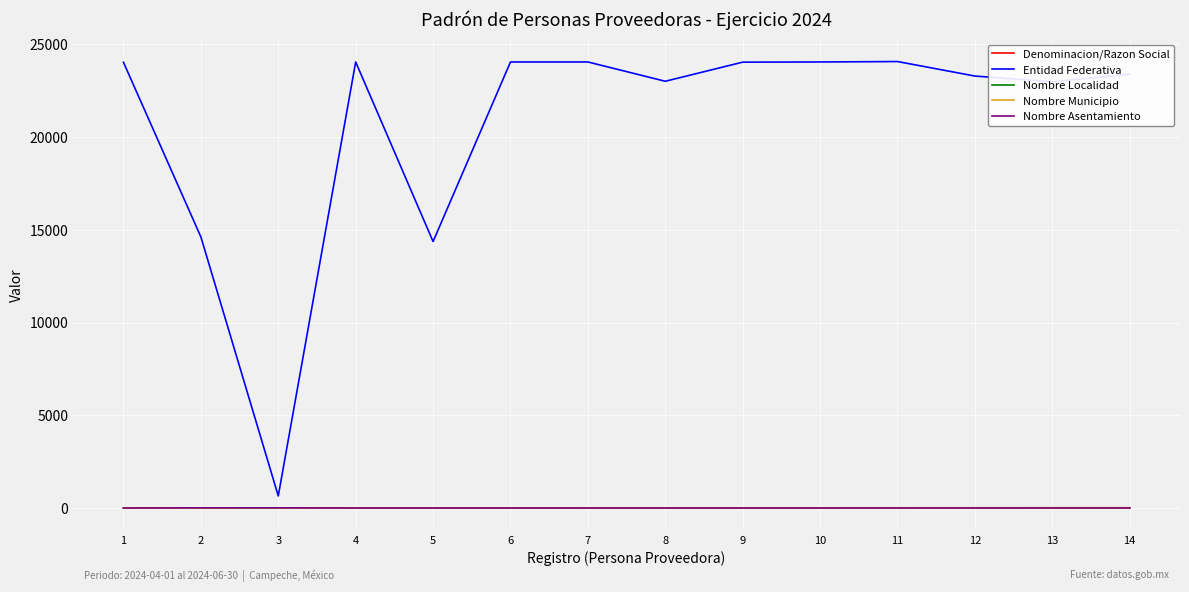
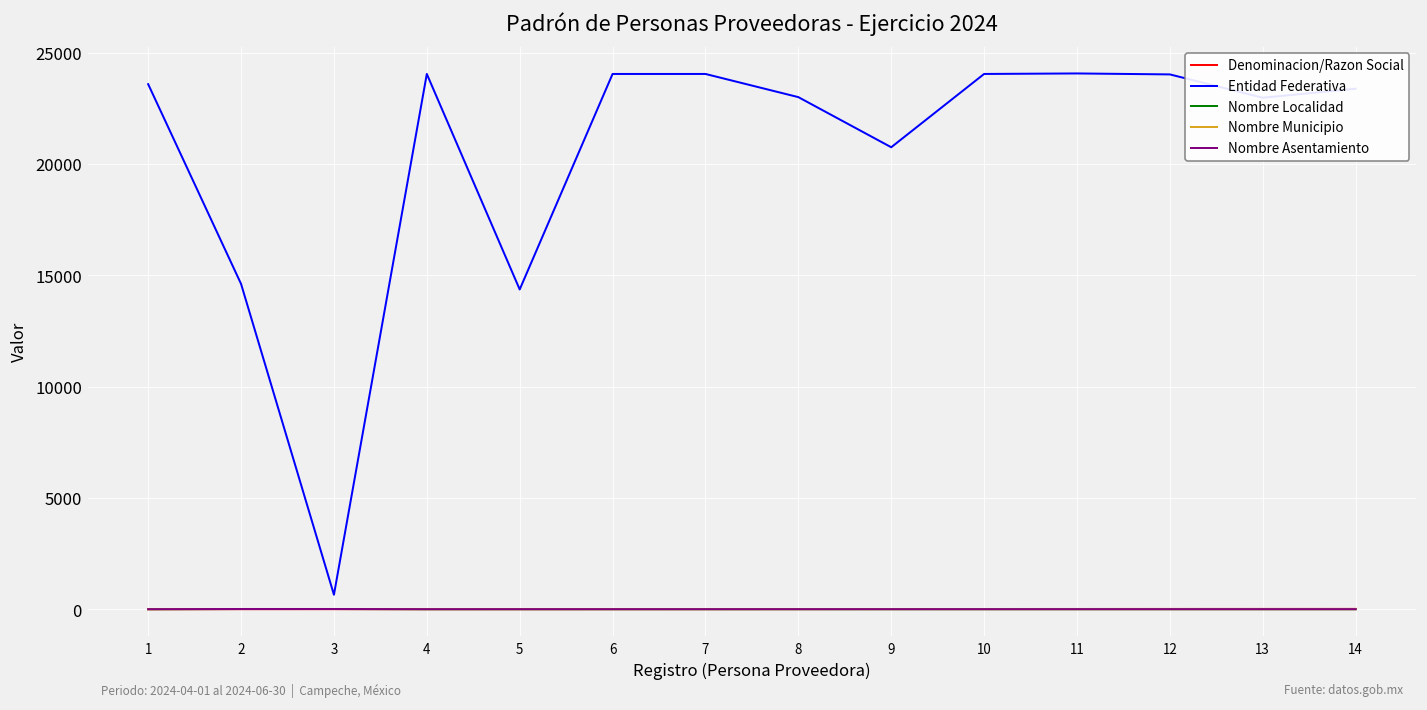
  {
    "Nombre Asentamiento": {
      "1": 0,
      "2": 0,
      "3": 0,
      "4": 0,
      "5": 0,
      "6": 0,
      "7": 0,
      "8": 0,
      "9": 0,
      "10": 0,
      "11": 0,
      "12": 0,
      "13": 0,
      "14": 0
    },
    "Entidad Federativa": {
-     "1": 24000,
+     "1": 23600,
      "2": 14600,
      "3": 700,
      "4": 24100,
      "5": 14400,
      "6": 24100,
      "7": 24100,
      "8": 23000,
-     "9": 24000,
+     "9": 20800,
      "10": 24100,
      "11": 24100,
-     "12": 23300
+     "12": 24000
    }
  }
